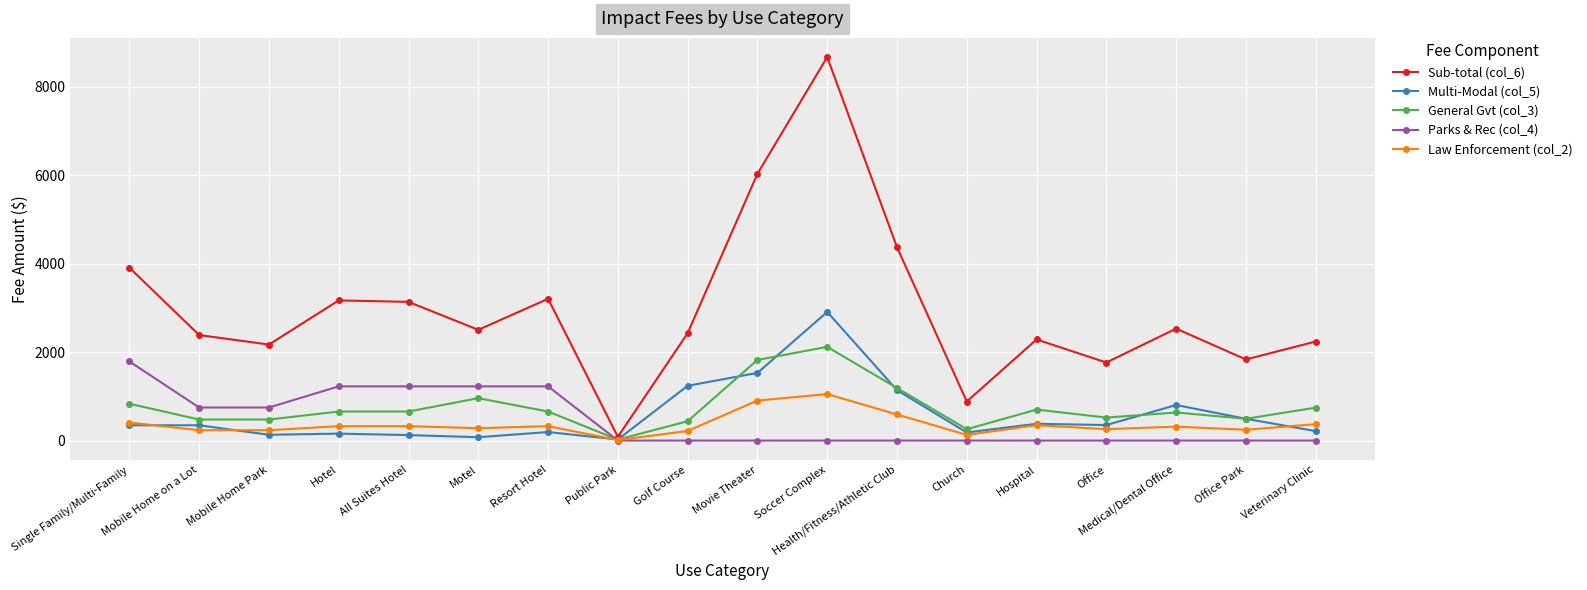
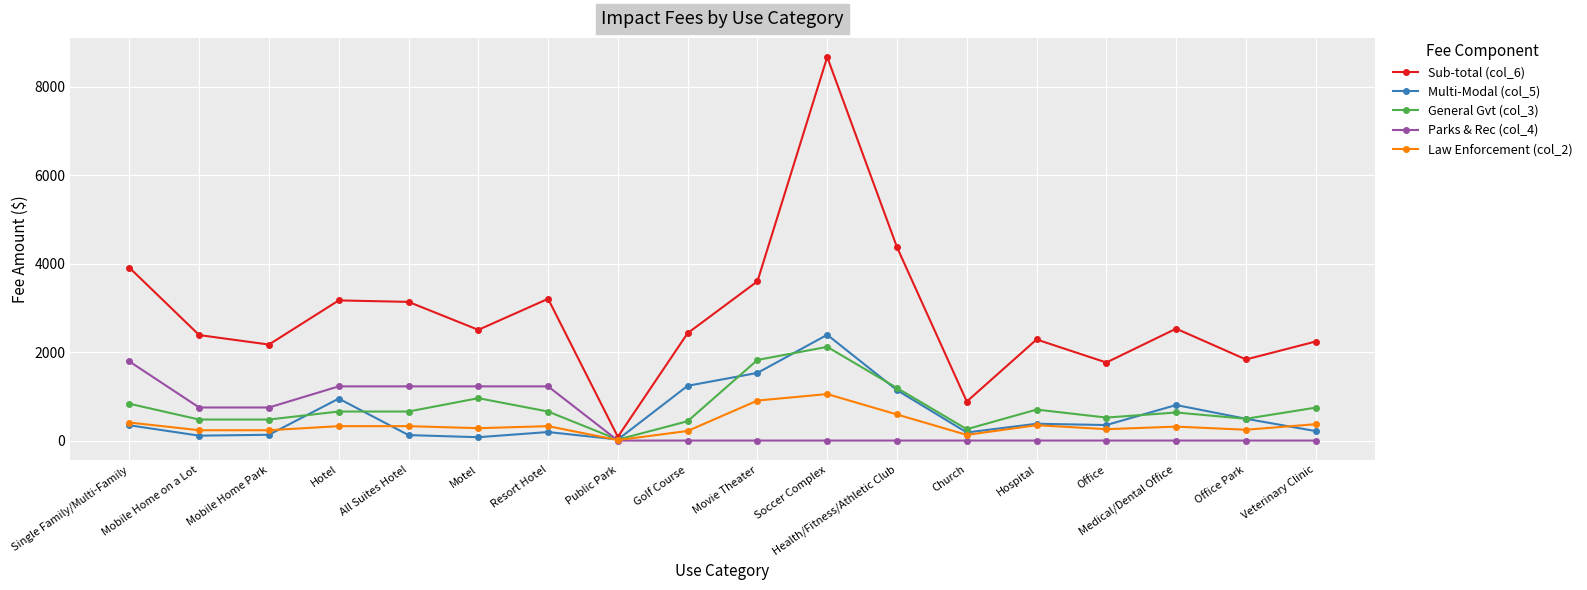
  {
    "Sub-total (col_6)": {
      "Single Family/Multi-Family": 3900,
      "Mobile Home on a Lot": 2400,
      "Mobile Home Park": 2200,
      "Hotel": 3200,
      "All Suites Hotel": 3100,
      "Motel": 2500,
      "Resort Hotel": 3200,
      "Public Park": 100,
      "Golf Course": 2400,
-     "Movie Theater": 6000,
+     "Movie Theater": 3600,
      "Soccer Complex": 8700,
      "Health/Fitness/Athletic Club": 4400,
      "Church": 900,
      "Hospital": 2300,
      "Office": 1800,
      "Medical/Dental Office": 2500,
      "Office Park": 1800,
      "Veterinary Clinic": 2200
    },
    "Multi-Modal (col_5)": {
      "Single Family/Multi-Family": 300,
-     "Mobile Home on a Lot": 300,
+     "Mobile Home on a Lot": 100,
      "Mobile Home Park": 100,
-     "Hotel": 200,
+     "Hotel": 900,
      "All Suites Hotel": 100,
      "Motel": 100,
      "Resort Hotel": 200,
      "Golf Course": 1200,
      "Movie Theater": 1500,
-     "Soccer Complex": 2900,
+     "Soccer Complex": 2400,
      "Office": 400,
      "Medical/Dental Office": 800,
      "Veterinary Clinic": 200
    },
    "General Gvt (col_3)": {
      "Single Family/Multi-Family": 800,
      "Mobile Home on a Lot": 500,
      "Mobile Home Park": 500,
      "Hotel": 700,
      "All Suites Hotel": 700,
      "Motel": 1000,
      "Resort Hotel": 700,
      "Golf Course": 400,
      "Movie Theater": 1800,
      "Soccer Complex": 2100,
      "Church": 300,
      "Hospital": 700,
      "Office": 500,
      "Medical/Dental Office": 600,
      "Veterinary Clinic": 700
    },
    "Parks & Rec (col_4)": {
      "Single Family/Multi-Family": 1800,
      "Mobile Home on a Lot": 700,
      "Mobile Home Park": 700,
      "Hotel": 1200,
      "All Suites Hotel": 1200,
      "Motel": 1200,
      "Resort Hotel": 1200,
      "Golf Course": 0,
      "Movie Theater": 0,
      "Soccer Complex": 0,
      "Health/Fitness/Athletic Club": 0,
      "Church": 0,
      "Hospital": 0,
      "Office": 0,
      "Medical/Dental Office": 0,
      "Office Park": 0,
      "Veterinary Clinic": 0
    },
    "Law Enforcement (col_2)": {
      "Single Family/Multi-Family": 400,
      "Mobile Home on a Lot": 200,
      "Mobile Home Park": 200,
      "Hotel": 300,
      "All Suites Hotel": 300,
      "Motel": 300,
      "Resort Hotel": 300,
      "Golf Course": 200,
      "Movie Theater": 900,
      "Soccer Complex": 1100,
      "Health/Fitness/Athletic Club": 600,
      "Office": 300,
      "Medical/Dental Office": 300,
      "Office Park": 200,
      "Veterinary Clinic": 400
    }
  }
